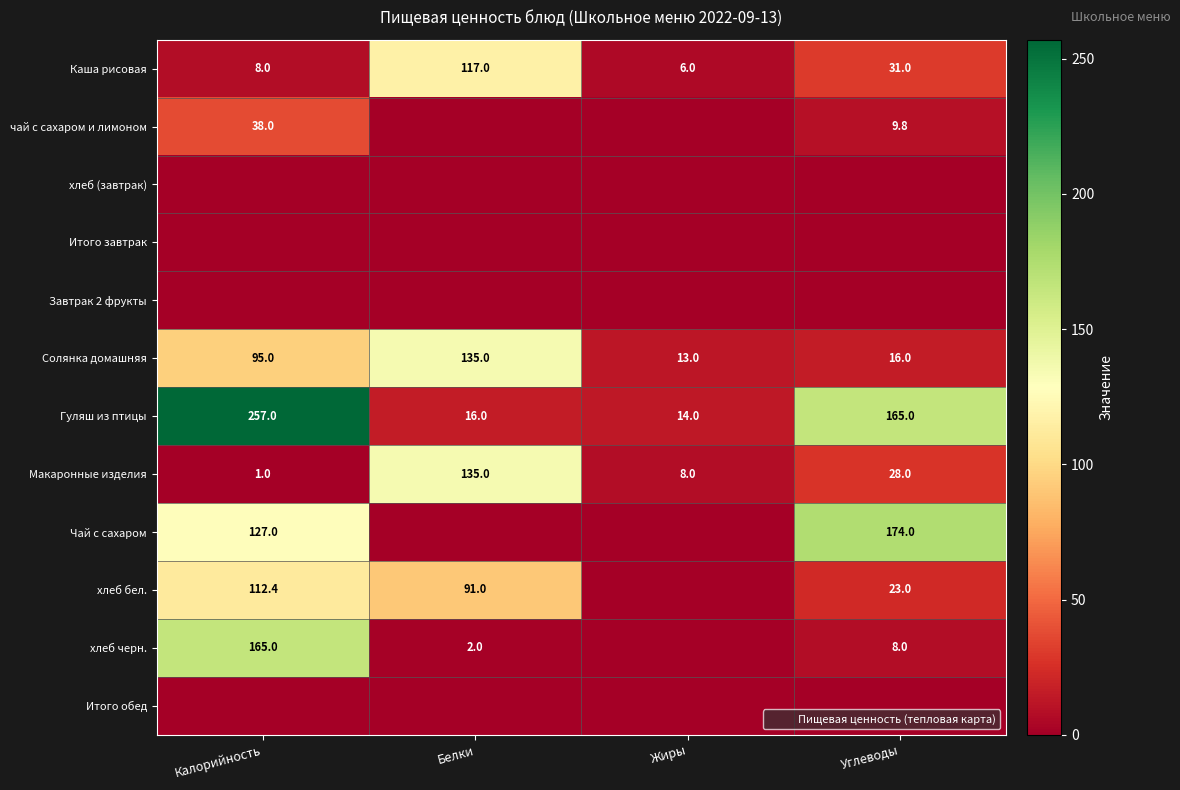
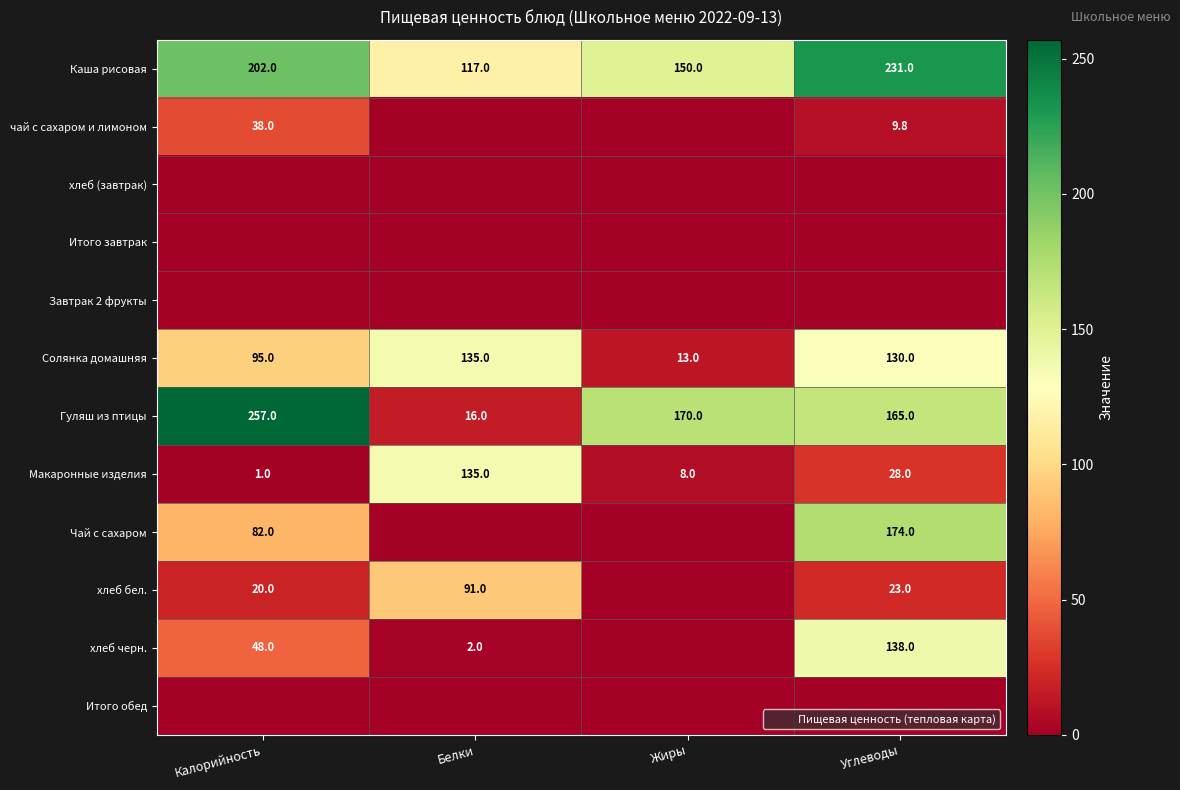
  {
    "Каша рисовая": {
-     "Калорийность": 8.0,
+     "Калорийность": 202.0,
      "Белки": 117.0,
-     "Жиры": 6.0,
-     "Углеводы": 31.0
+     "Жиры": 150.0,
+     "Углеводы": 231.0
    },
    "чай с сахаром и лимоном": {
      "Калорийность": 38.0,
      "Углеводы": 9.8
    },
    "Солянка домашняя": {
      "Калорийность": 95.0,
      "Белки": 135.0,
      "Жиры": 13.0,
-     "Углеводы": 16.0
+     "Углеводы": 130.0
    },
    "Гуляш из птицы": {
      "Калорийность": 257.0,
      "Белки": 16.0,
-     "Жиры": 14.0,
+     "Жиры": 170.0,
      "Углеводы": 165.0
    },
    "Макаронные изделия": {
      "Калорийность": 1.0,
      "Белки": 135.0,
      "Жиры": 8.0,
      "Углеводы": 28.0
    },
    "Чай с сахаром": {
-     "Калорийность": 127.0,
+     "Калорийность": 82.0,
      "Углеводы": 174.0
    },
    "хлеб бел.": {
-     "Калорийность": 112.4,
+     "Калорийность": 20.0,
      "Белки": 91.0,
      "Углеводы": 23.0
    },
    "хлеб черн.": {
-     "Калорийность": 165.0,
+     "Калорийность": 48.0,
      "Белки": 2.0,
-     "Углеводы": 8.0
+     "Углеводы": 138.0
    }
  }
